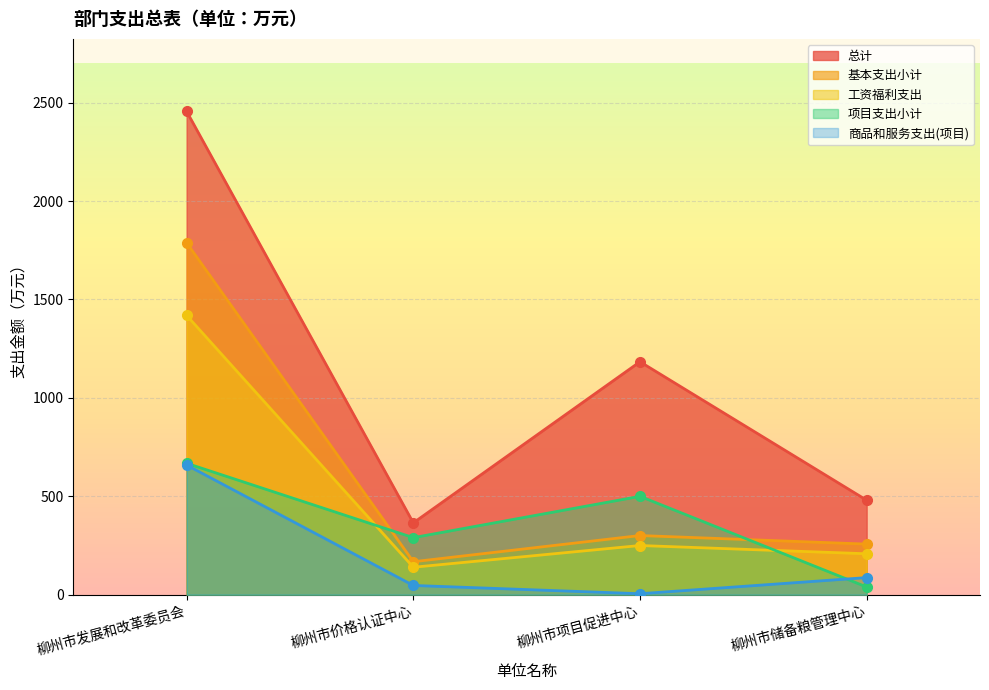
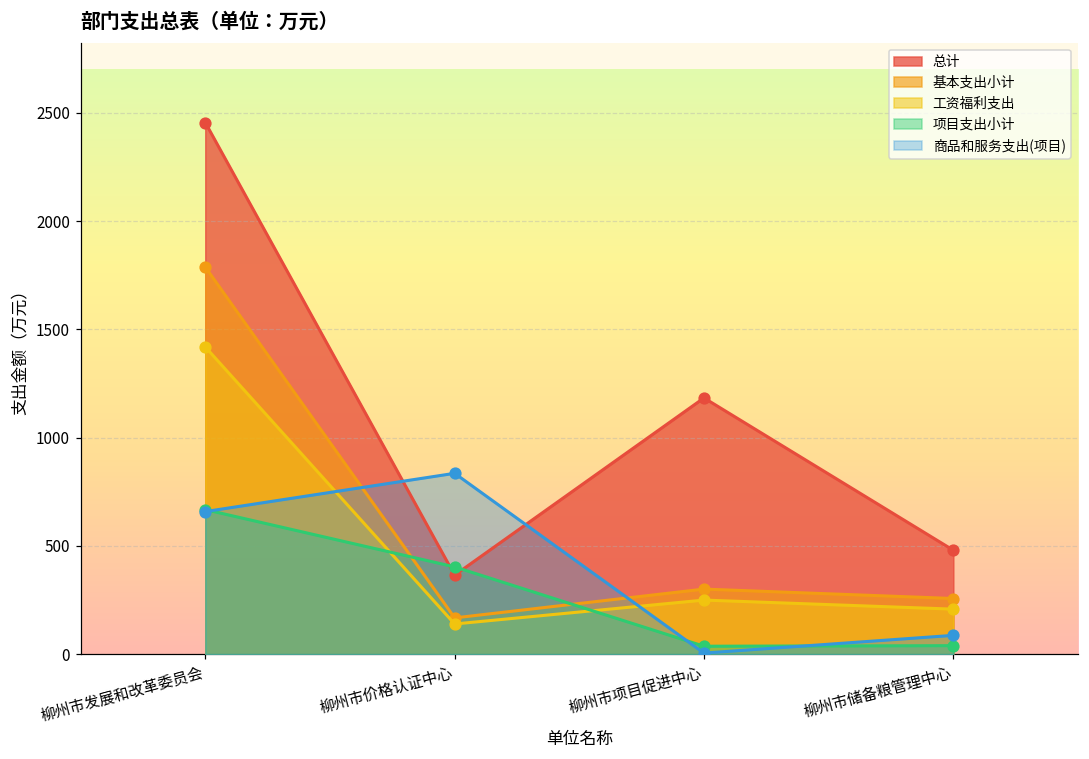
  {
    "总计": {
      "柳州市发展和改革委员会": 2460,
      "柳州市价格认证中心": 360,
      "柳州市项目促进中心": 1180,
      "柳州市储备粮管理中心": 480
    },
    "项目支出小计": {
-     "柳州市价格认证中心": 290,
-     "柳州市项目促进中心": 500,
+     "柳州市价格认证中心": 400,
+     "柳州市项目促进中心": 40,
      "柳州市储备粮管理中心": 40
    },
    "商品和服务支出(项目)": {
-     "柳州市价格认证中心": 50,
+     "柳州市价格认证中心": 840,
      "柳州市项目促进中心": 10,
      "柳州市储备粮管理中心": 90
    }
  }
